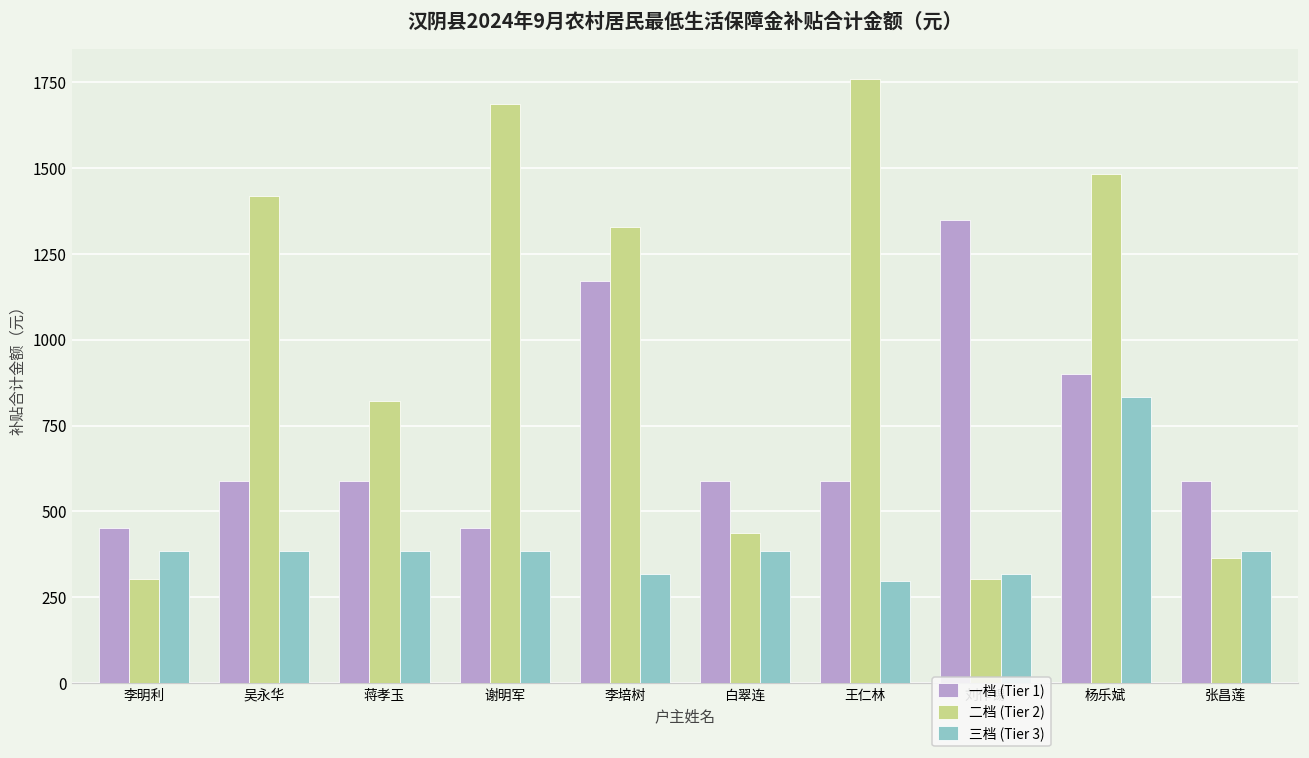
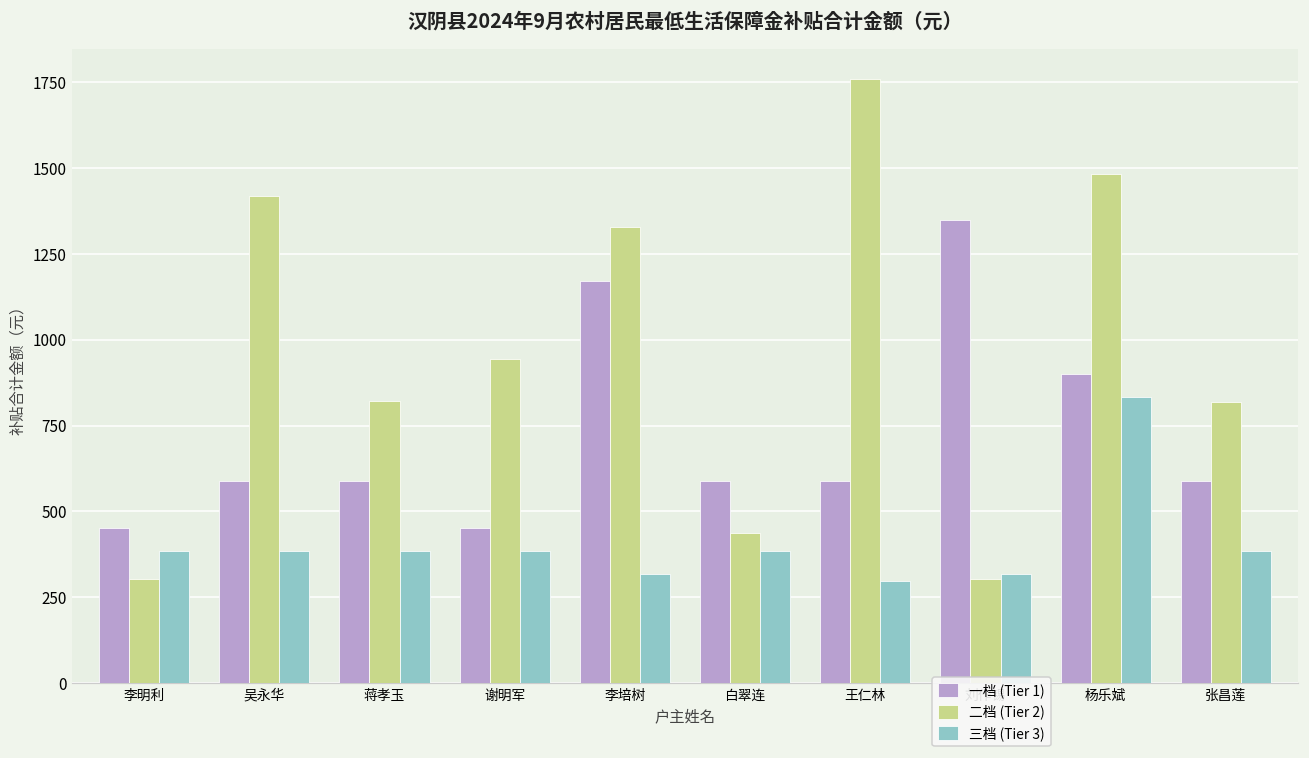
  {
    "二档 (Tier 2)": {
      "李明利": 300,
      "吴永华": 1420,
      "蒋孝玉": 820,
-     "谢明军": 1690,
+     "谢明军": 940,
      "李培树": 1330,
      "白翠连": 440,
      "王仁林": 1760,
      "刘作锡": 300,
      "杨乐斌": 1480,
-     "张昌莲": 360
+     "张昌莲": 820
    }
  }
